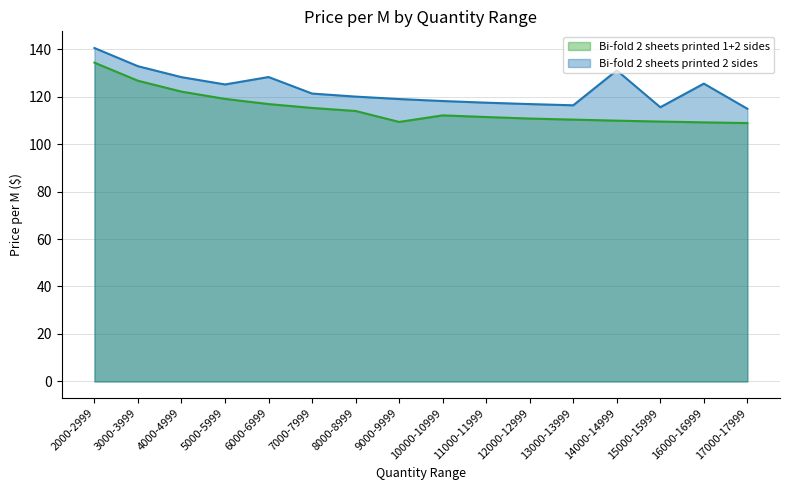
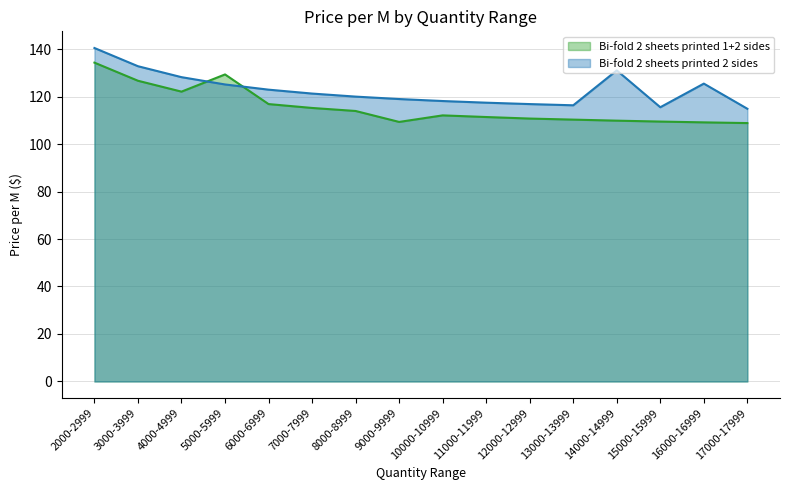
  {
    "Bi-fold 2 sheets printed 1+2 sides": {
      "2000-2999": 134,
      "3000-3999": 127,
      "4000-4999": 122,
-     "5000-5999": 119,
+     "5000-5999": 129,
      "6000-6999": 117,
      "7000-7999": 115,
      "8000-8999": 114,
      "9000-9999": 109,
      "10000-10999": 112,
      "11000-11999": 111,
      "12000-12999": 111,
      "13000-13999": 110,
      "14000-14999": 110,
      "15000-15999": 109,
      "16000-16999": 109,
      "17000-17999": 109
    },
    "Bi-fold 2 sheets printed 2 sides": {
      "2000-2999": 140,
      "3000-3999": 133,
      "4000-4999": 128,
      "5000-5999": 125,
-     "6000-6999": 128,
+     "6000-6999": 123,
      "7000-7999": 121,
      "8000-8999": 120,
      "9000-9999": 119,
      "10000-10999": 118,
      "11000-11999": 117,
      "12000-12999": 117,
      "13000-13999": 116,
      "15000-15999": 115,
      "16000-16999": 125,
      "17000-17999": 115
    }
  }
